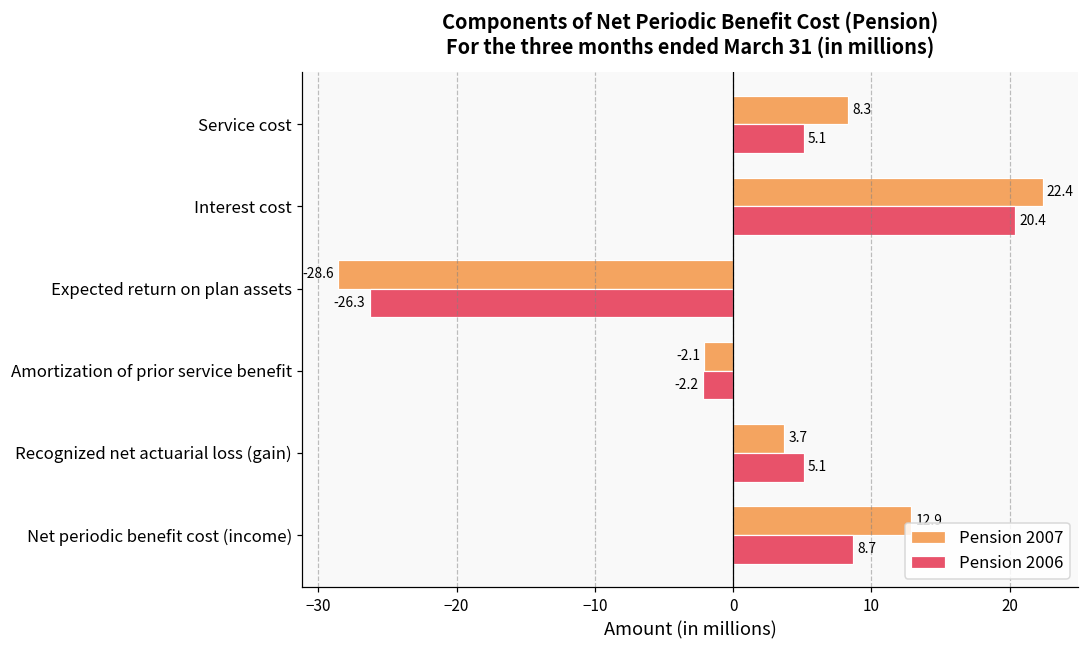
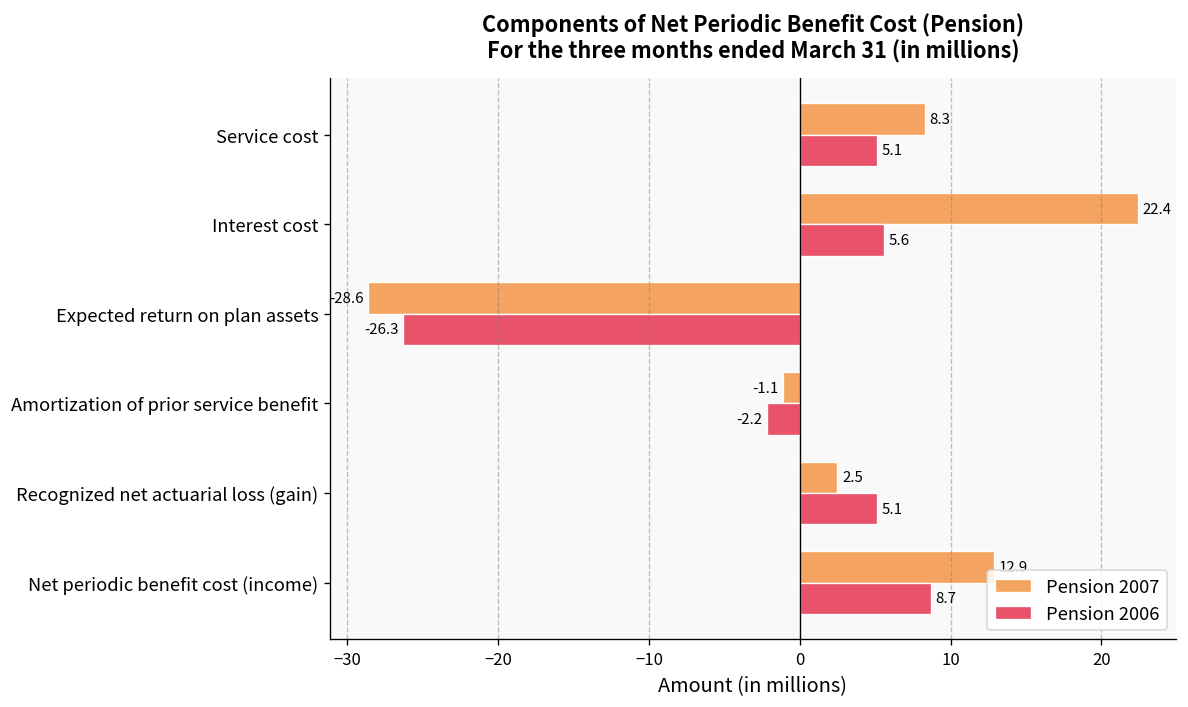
  {
    "Pension 2007": {
      "Service cost": 8.3,
      "Interest cost": 22.4,
      "Expected return on plan assets": -28.6,
-     "Amortization of prior service benefit": -2.1,
-     "Recognized net actuarial loss (gain)": 3.7
+     "Amortization of prior service benefit": -1.1,
+     "Recognized net actuarial loss (gain)": 2.5
    },
    "Pension 2006": {
      "Service cost": 5.1,
-     "Interest cost": 20.4,
+     "Interest cost": 5.6,
      "Expected return on plan assets": -26.3,
      "Amortization of prior service benefit": -2.2,
      "Recognized net actuarial loss (gain)": 5.1,
      "Net periodic benefit cost (income)": 8.7
    }
  }
